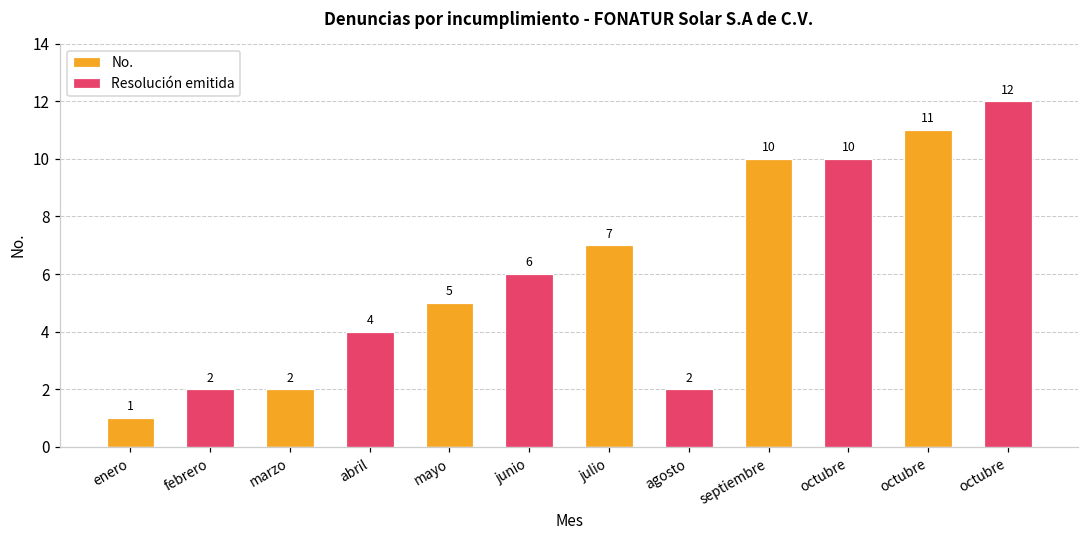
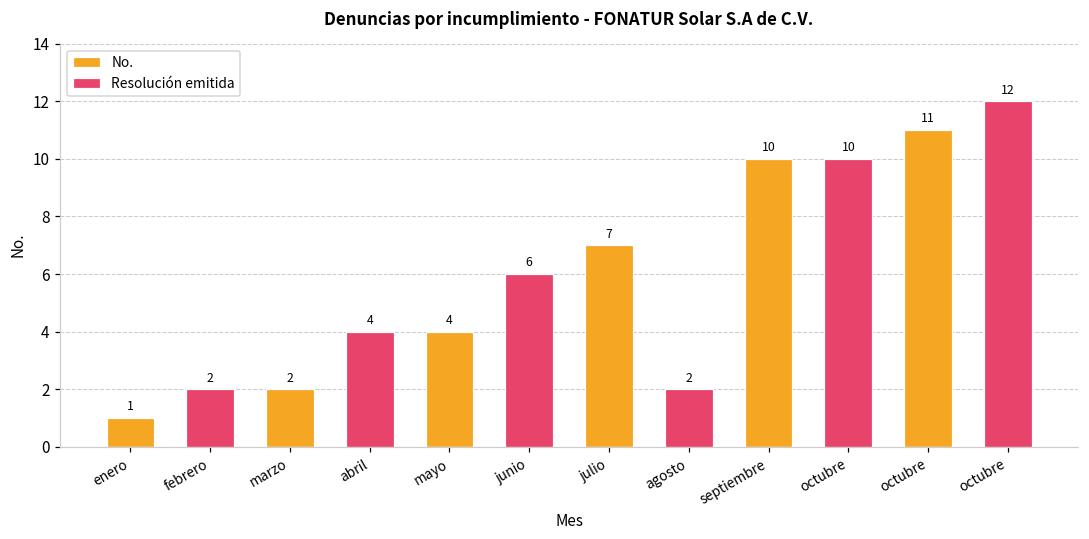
  {
    "No.": {
      "enero": 1,
      "febrero": 2,
      "marzo": 2,
      "abril": 4,
-     "mayo": 5,
+     "mayo": 4,
      "junio": 6,
      "julio": 7,
      "agosto": 2,
      "septiembre": 10
    },
    "Resolución emitida": {
      "febrero": 2,
      "abril": 4,
      "junio": 6,
      "agosto": 2
    }
  }
